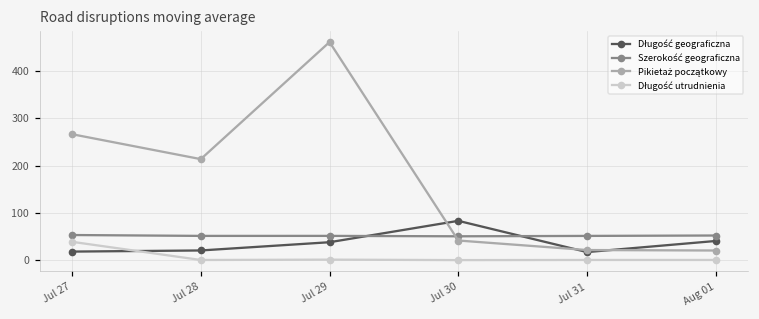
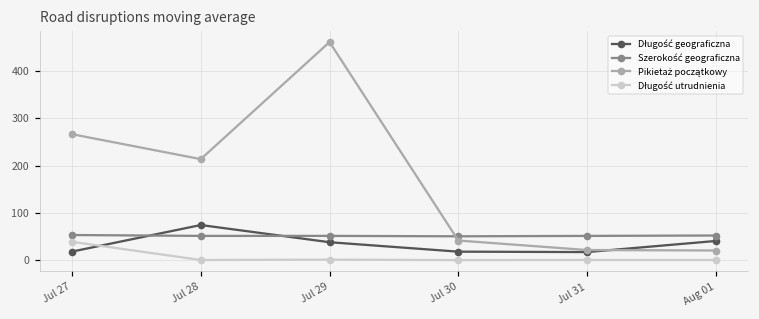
  {
    "Długość geograficzna": {
      "Jul 27": 20,
-     "Jul 28": 20,
+     "Jul 28": 70,
      "Jul 29": 40,
-     "Jul 30": 80,
+     "Jul 30": 20,
      "Aug 01": 40
    }
  }
